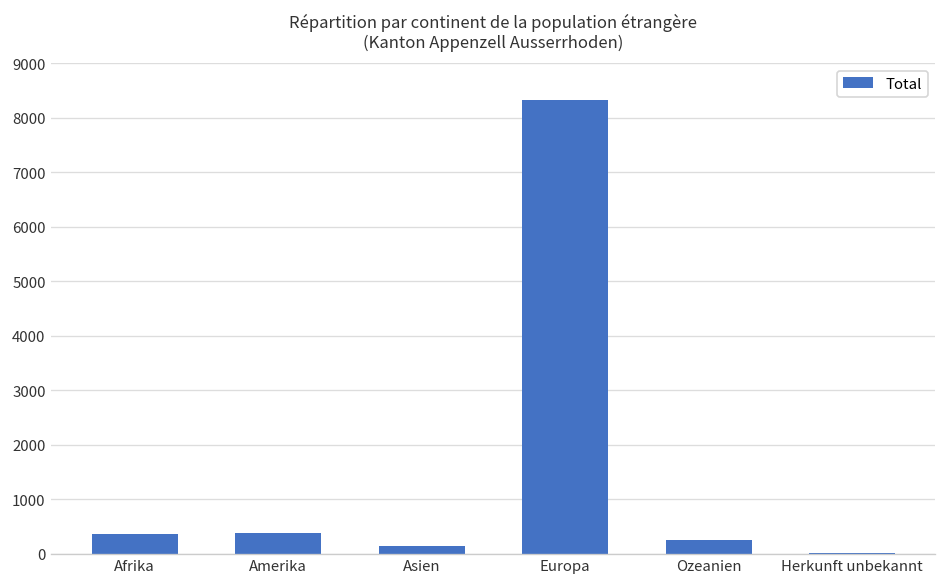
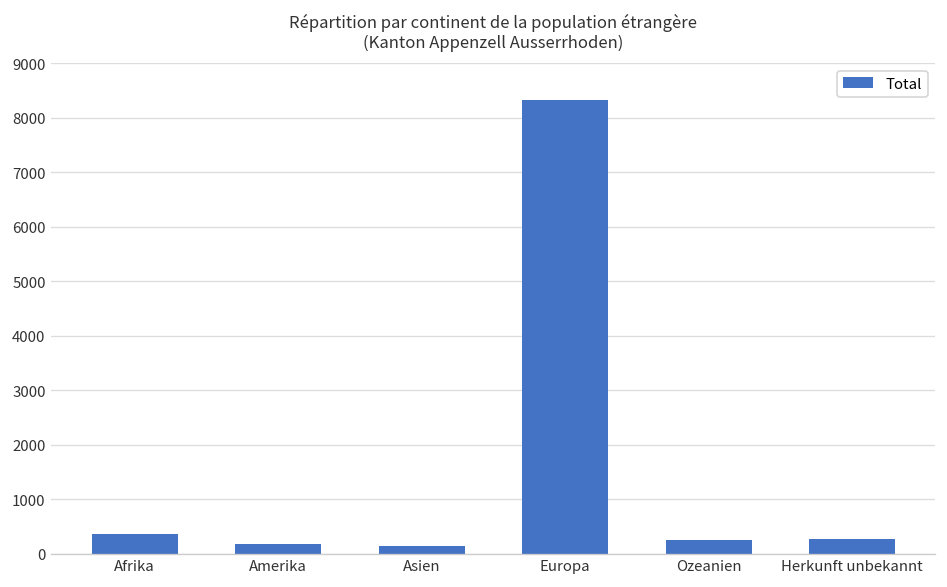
  {
    "Afrika": 400,
-   "Amerika": 400,
+   "Amerika": 200,
    "Asien": 100,
    "Europa": 8300,
    "Ozeanien": 200,
-   "Herkunft unbekannt": 0
+   "Herkunft unbekannt": 300
  }
